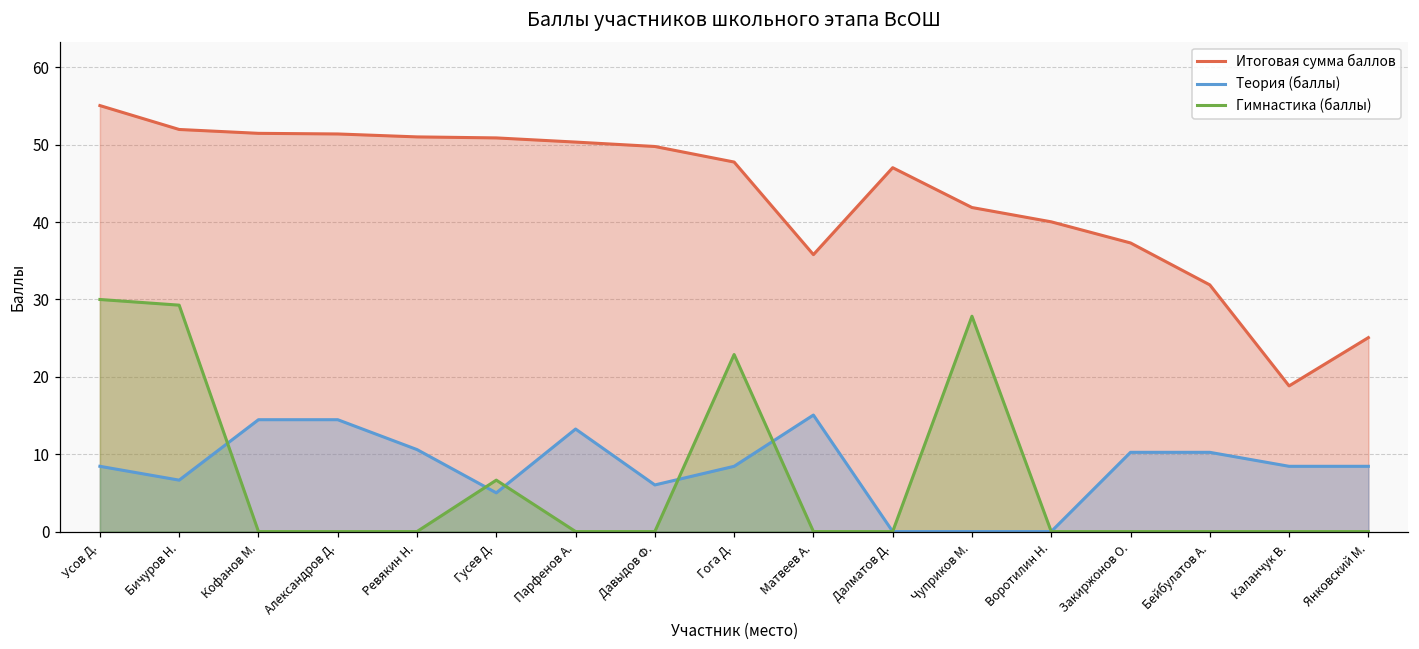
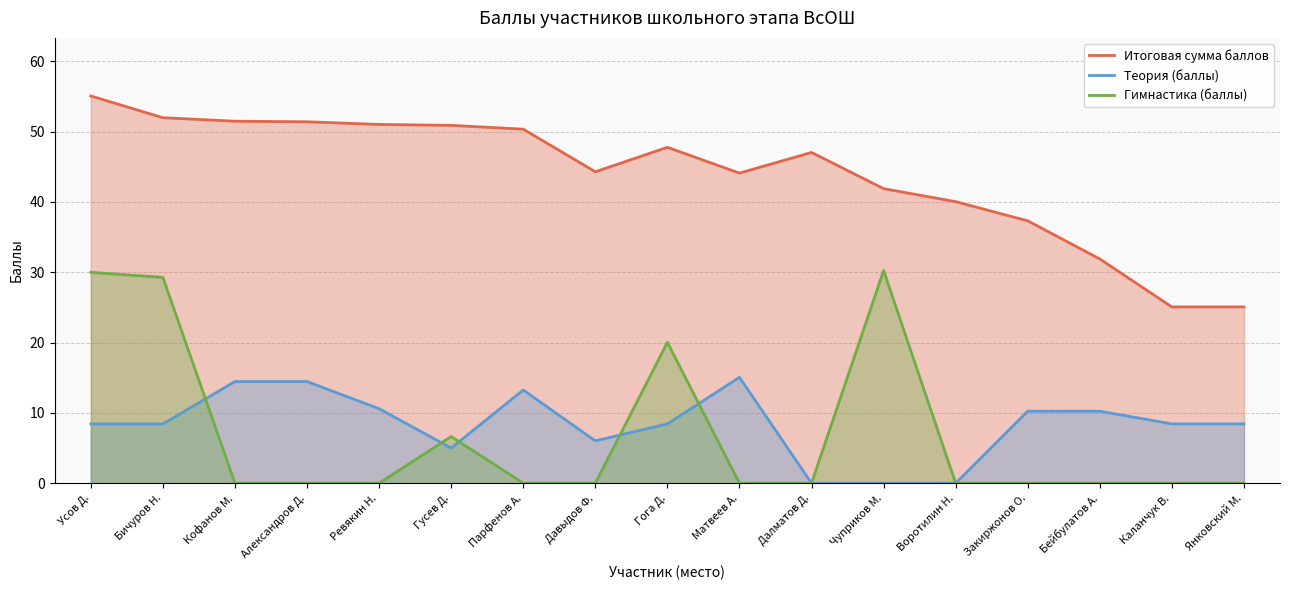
  {
    "Итоговая сумма баллов": {
      "Усов Д.": 55,
      "Бичуров Н.": 52,
      "Кофанов М.": 51,
      "Александров Д.": 51,
      "Ревякин Н.": 51,
      "Гусев Д.": 51,
      "Парфенов А.": 50,
-     "Давыдов Ф.": 50,
+     "Давыдов Ф.": 44,
      "Гога Д.": 48,
-     "Матвеев А.": 36,
+     "Матвеев А.": 44,
      "Далматов Д.": 47,
      "Чуприков М.": 42,
      "Воротилин Н.": 40,
      "Закиржонов О.": 37,
      "Бейбулатов А.": 32,
-     "Каланчук В.": 19,
+     "Каланчук В.": 25,
      "Янковский М.": 25
    },
    "Теория (баллы)": {
      "Усов Д.": 8,
-     "Бичуров Н.": 7,
+     "Бичуров Н.": 8,
      "Кофанов М.": 14,
      "Александров Д.": 14,
      "Ревякин Н.": 11,
      "Гусев Д.": 5,
      "Парфенов А.": 13,
      "Давыдов Ф.": 6,
      "Гога Д.": 8,
      "Матвеев А.": 15,
      "Чуприков М.": 0,
      "Закиржонов О.": 10,
      "Бейбулатов А.": 10,
      "Каланчук В.": 8,
      "Янковский М.": 8
    },
    "Гимнастика (баллы)": {
      "Усов Д.": 30,
      "Бичуров Н.": 29,
      "Кофанов М.": 0,
      "Александров Д.": 0,
      "Ревякин Н.": 0,
      "Гусев Д.": 7,
      "Парфенов А.": 0,
      "Давыдов Ф.": 0,
-     "Гога Д.": 23,
+     "Гога Д.": 20,
      "Матвеев А.": 0,
-     "Чуприков М.": 28,
+     "Чуприков М.": 30,
      "Закиржонов О.": 0,
      "Бейбулатов А.": 0,
      "Каланчук В.": 0,
      "Янковский М.": 0
    }
  }
